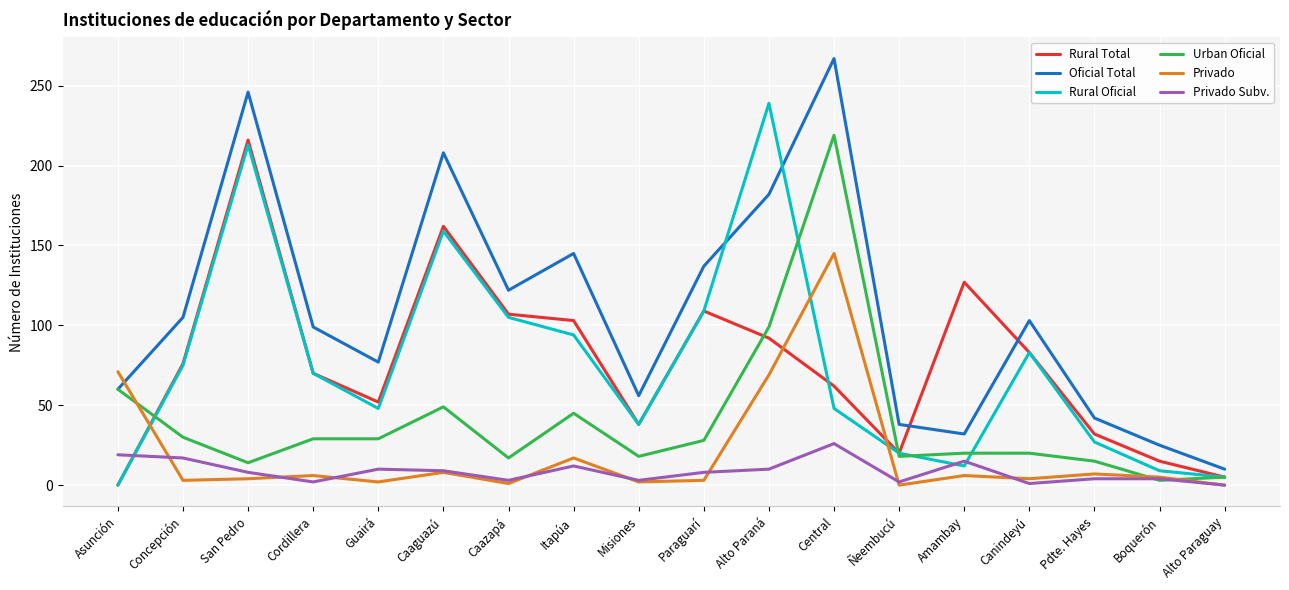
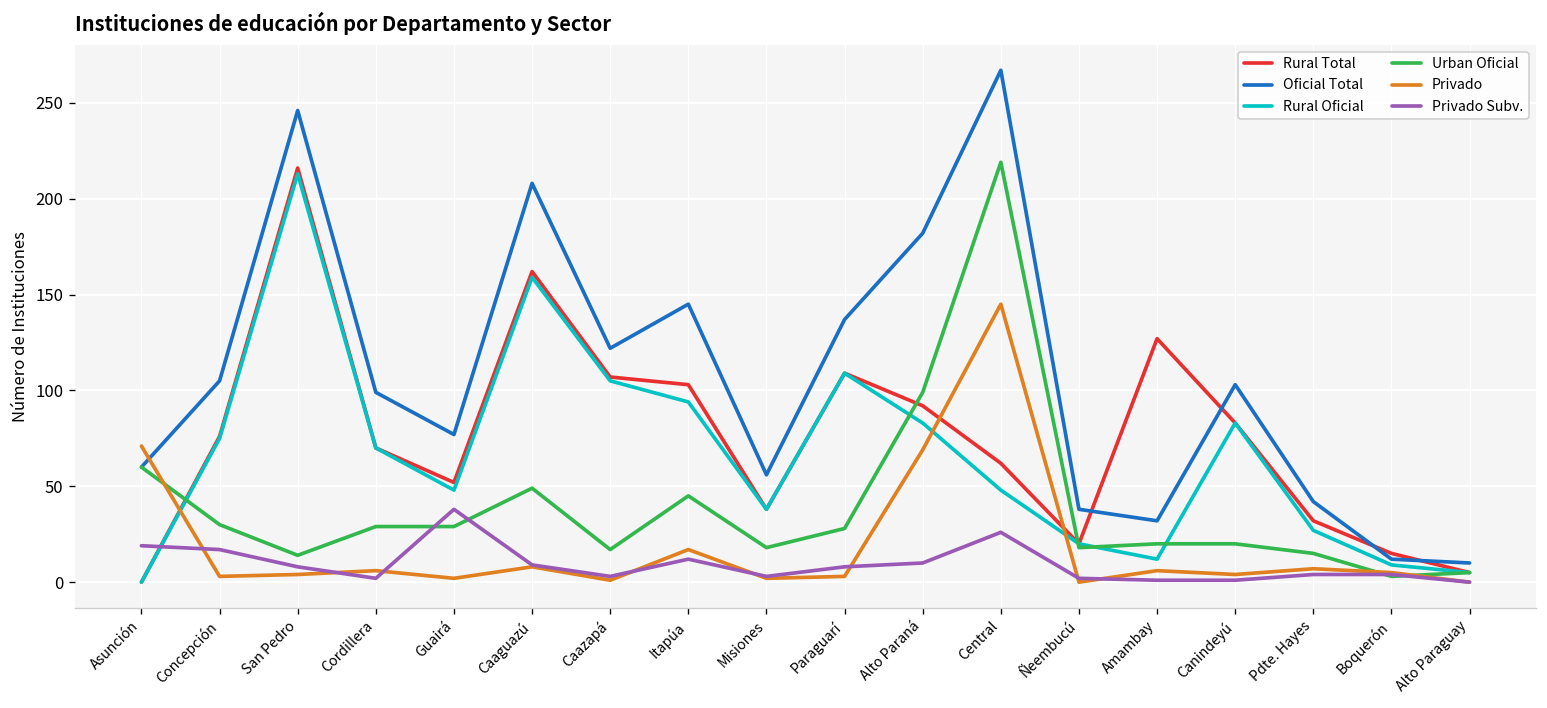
  {
    "Rural Total": {
      "San Pedro": 216,
      "Guairá": 52,
      "Caaguazú": 162,
      "Caazapá": 107,
      "Itapúa": 103,
      "Alto Paraná": 92,
      "Central": 62,
      "Amambay": 127,
      "Pdte. Hayes": 32,
      "Boquerón": 15
    },
    "Oficial Total": {
      "Concepción": 105,
      "San Pedro": 246,
      "Cordillera": 99,
      "Guairá": 77,
      "Caaguazú": 208,
      "Caazapá": 122,
      "Itapúa": 145,
      "Misiones": 56,
      "Paraguarí": 137,
      "Alto Paraná": 182,
      "Central": 267,
      "Ñeembucú": 38,
      "Amambay": 32,
      "Canindeyú": 103,
      "Pdte. Hayes": 42,
-     "Boquerón": 25,
+     "Boquerón": 12,
      "Alto Paraguay": 10
    },
    "Rural Oficial": {
      "San Pedro": 213,
      "Guairá": 48,
      "Caaguazú": 159,
      "Caazapá": 105,
      "Itapúa": 94,
-     "Alto Paraná": 239,
+     "Alto Paraná": 83,
      "Central": 48,
      "Amambay": 12,
      "Pdte. Hayes": 27,
      "Boquerón": 9
    },
    "Urban Oficial": {
      "Concepción": 30,
      "San Pedro": 14,
      "Cordillera": 29,
      "Guairá": 29,
      "Caaguazú": 49,
      "Caazapá": 17,
      "Itapúa": 45,
      "Misiones": 18,
      "Paraguarí": 28,
      "Alto Paraná": 99,
      "Central": 219,
      "Ñeembucú": 18,
      "Amambay": 20,
      "Canindeyú": 20,
      "Pdte. Hayes": 15
    },
    "Privado": {
      "Asunción": 71,
      "Concepción": 3,
      "San Pedro": 4,
      "Cordillera": 6,
      "Guairá": 2,
      "Caazapá": 1,
      "Itapúa": 17,
      "Paraguarí": 3,
      "Alto Paraná": 69,
      "Central": 145,
      "Ñeembucú": 0,
      "Amambay": 6,
      "Canindeyú": 4,
      "Pdte. Hayes": 7
    },
    "Privado Subv.": {
      "Asunción": 19,
      "Concepción": 17,
      "San Pedro": 8,
      "Cordillera": 2,
-     "Guairá": 10,
+     "Guairá": 38,
      "Caazapá": 3,
      "Itapúa": 12,
      "Paraguarí": 8,
      "Alto Paraná": 10,
      "Central": 26,
      "Ñeembucú": 2,
-     "Amambay": 15,
+     "Amambay": 1,
      "Canindeyú": 1,
      "Pdte. Hayes": 4
    }
  }
